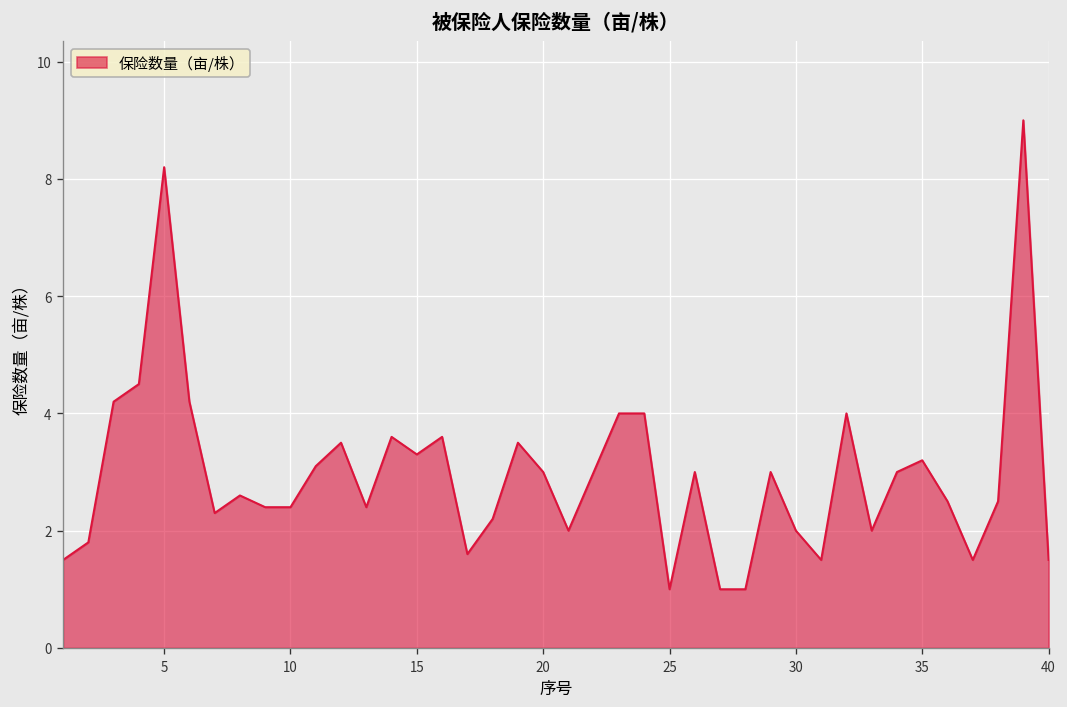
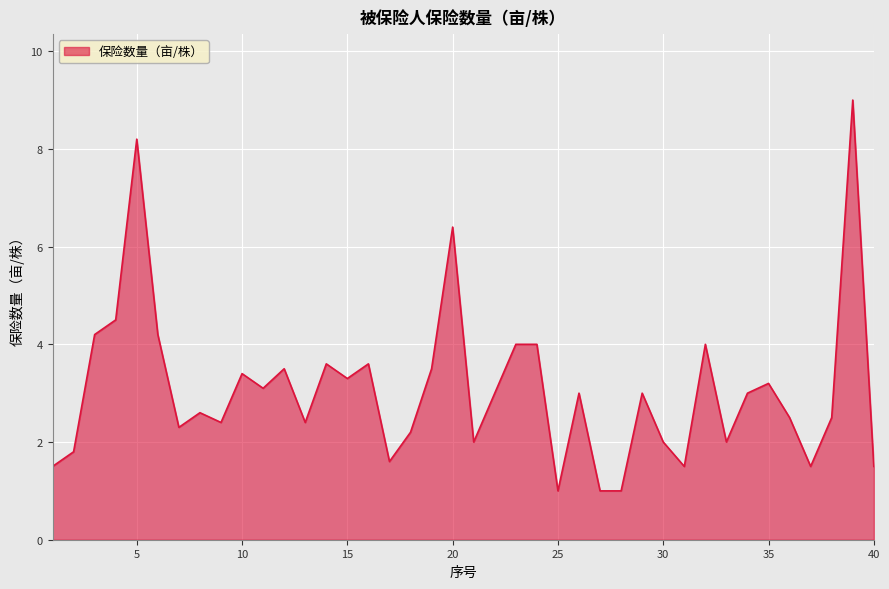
  {
    "5": 8.2,
-   "10": 2.4,
+   "10": 3.4,
    "15": 3.3,
-   "20": 3.0,
+   "20": 6.4,
    "25": 1.0,
    "30": 2.0,
    "35": 3.2,
    "40": 1.5
  }
